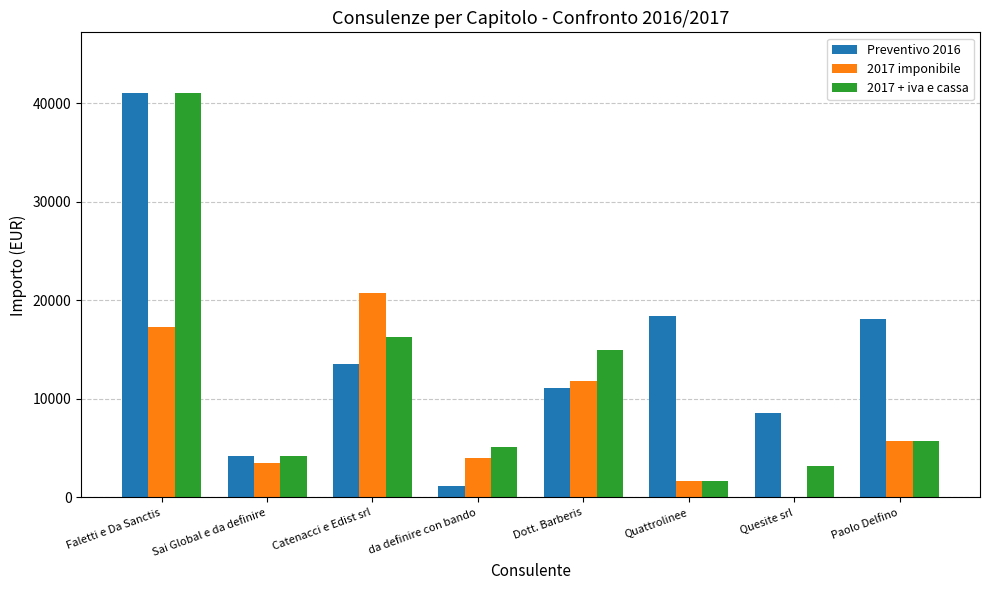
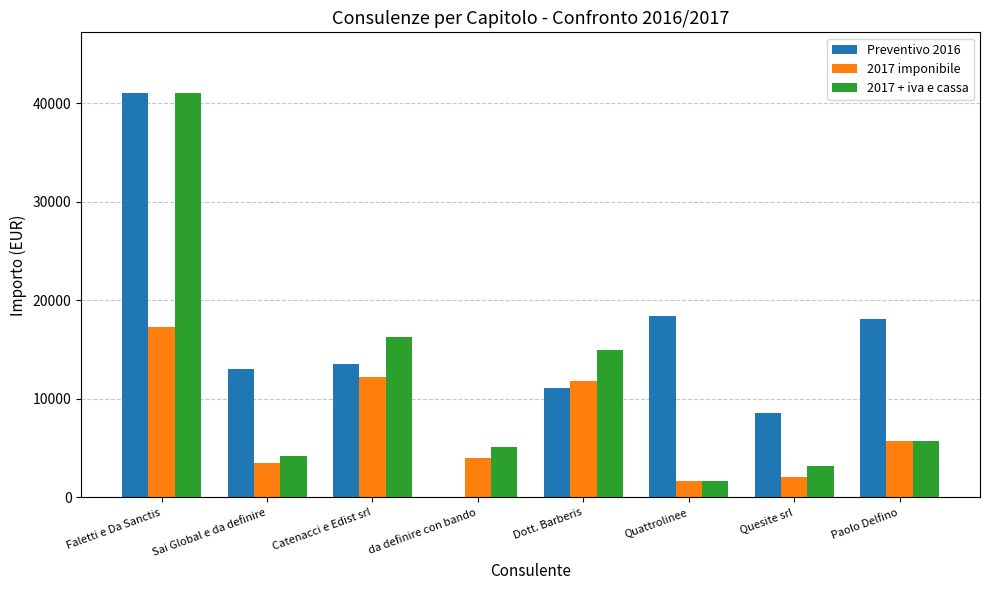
  {
    "Preventivo 2016": {
      "Faletti e Da Sanctis": 41000,
-     "Sai Global e da definire": 4000,
+     "Sai Global e da definire": 13000,
      "Catenacci e Edist srl": 14000,
-     "da definire con bando": 1000,
+     "da definire con bando": 0,
      "Dott. Barberis": 11000,
      "Quattrolinee": 18000,
      "Quesite srl": 9000,
      "Paolo Delfino": 18000
    },
    "2017 imponibile": {
      "Faletti e Da Sanctis": 17000,
      "Sai Global e da definire": 3000,
-     "Catenacci e Edist srl": 21000,
+     "Catenacci e Edist srl": 12000,
      "da definire con bando": 4000,
      "Dott. Barberis": 12000,
      "Quattrolinee": 2000,
-     "Quesite srl": 0,
+     "Quesite srl": 2000,
      "Paolo Delfino": 6000
    },
    "2017 + iva e cassa": {
      "Faletti e Da Sanctis": 41000,
      "Sai Global e da definire": 4000,
      "Catenacci e Edist srl": 16000,
      "da definire con bando": 5000,
      "Dott. Barberis": 15000,
      "Quattrolinee": 2000,
      "Quesite srl": 3000,
      "Paolo Delfino": 6000
    }
  }
